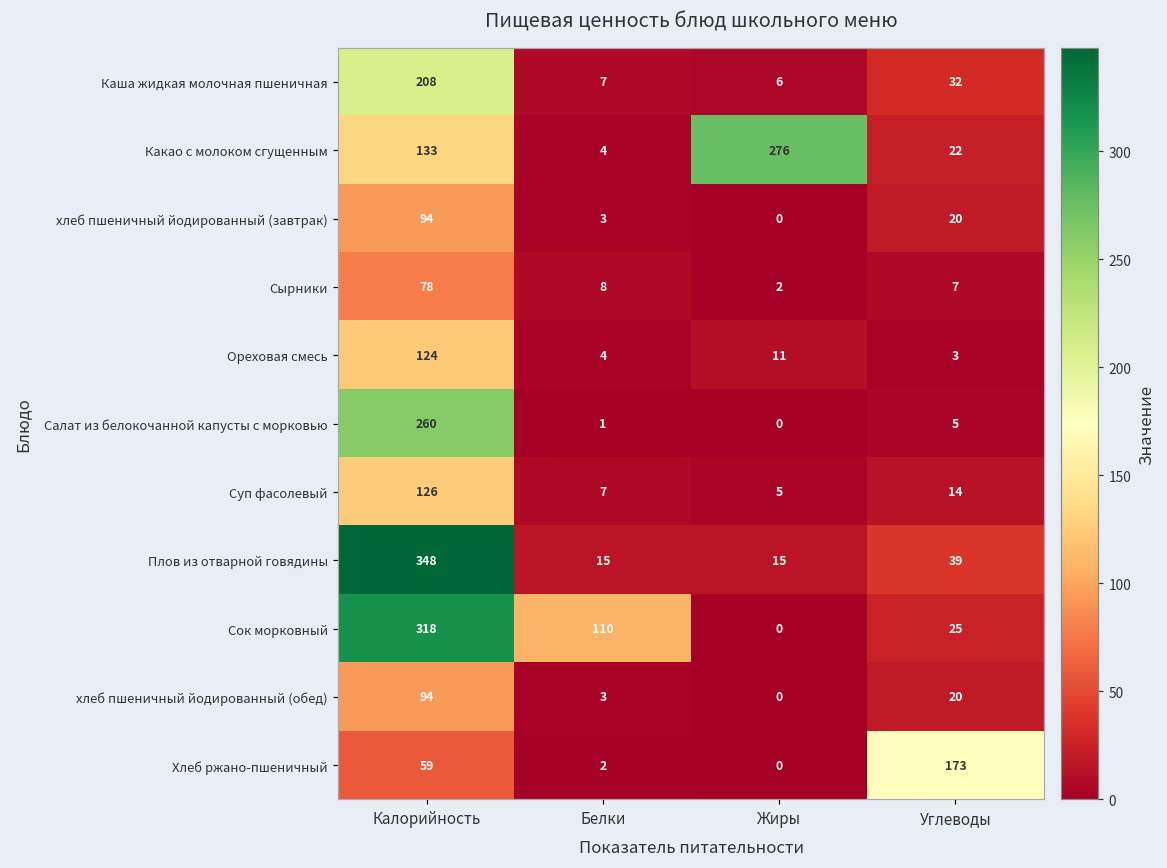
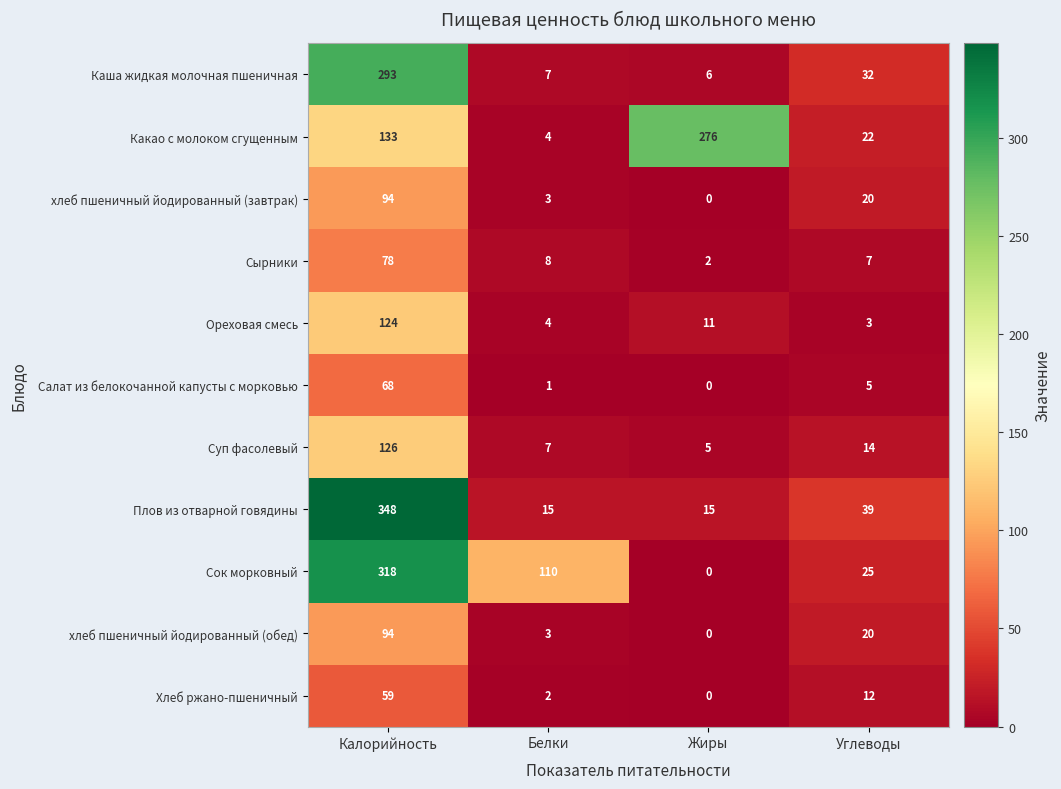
  {
    "Каша жидкая молочная пшеничная": {
-     "Калорийность": 208,
+     "Калорийность": 293,
      "Белки": 7,
      "Жиры": 6,
      "Углеводы": 32
    },
    "Какао с молоком сгущенным": {
      "Калорийность": 133,
      "Белки": 4,
      "Жиры": 276,
      "Углеводы": 22
    },
    "хлеб пшеничный йодированный (завтрак)": {
      "Калорийность": 94,
      "Белки": 3,
      "Жиры": 0,
      "Углеводы": 20
    },
    "Сырники": {
      "Калорийность": 78,
      "Белки": 8,
      "Жиры": 2,
      "Углеводы": 7
    },
    "Ореховая смесь": {
      "Калорийность": 124,
      "Белки": 4,
      "Жиры": 11,
      "Углеводы": 3
    },
    "Салат из белокочанной капусты с морковью": {
-     "Калорийность": 260,
+     "Калорийность": 68,
      "Белки": 1,
      "Жиры": 0,
      "Углеводы": 5
    },
    "Суп фасолевый": {
      "Калорийность": 126,
      "Белки": 7,
      "Жиры": 5,
      "Углеводы": 14
    },
    "Плов из отварной говядины": {
      "Калорийность": 348,
      "Белки": 15,
      "Жиры": 15,
      "Углеводы": 39
    },
    "Сок морковный": {
      "Калорийность": 318,
      "Белки": 110,
      "Жиры": 0,
      "Углеводы": 25
    },
    "хлеб пшеничный йодированный (обед)": {
      "Калорийность": 94,
      "Белки": 3,
      "Жиры": 0,
      "Углеводы": 20
    },
    "Хлеб ржано-пшеничный": {
      "Калорийность": 59,
      "Белки": 2,
      "Жиры": 0,
-     "Углеводы": 173
+     "Углеводы": 12
    }
  }
